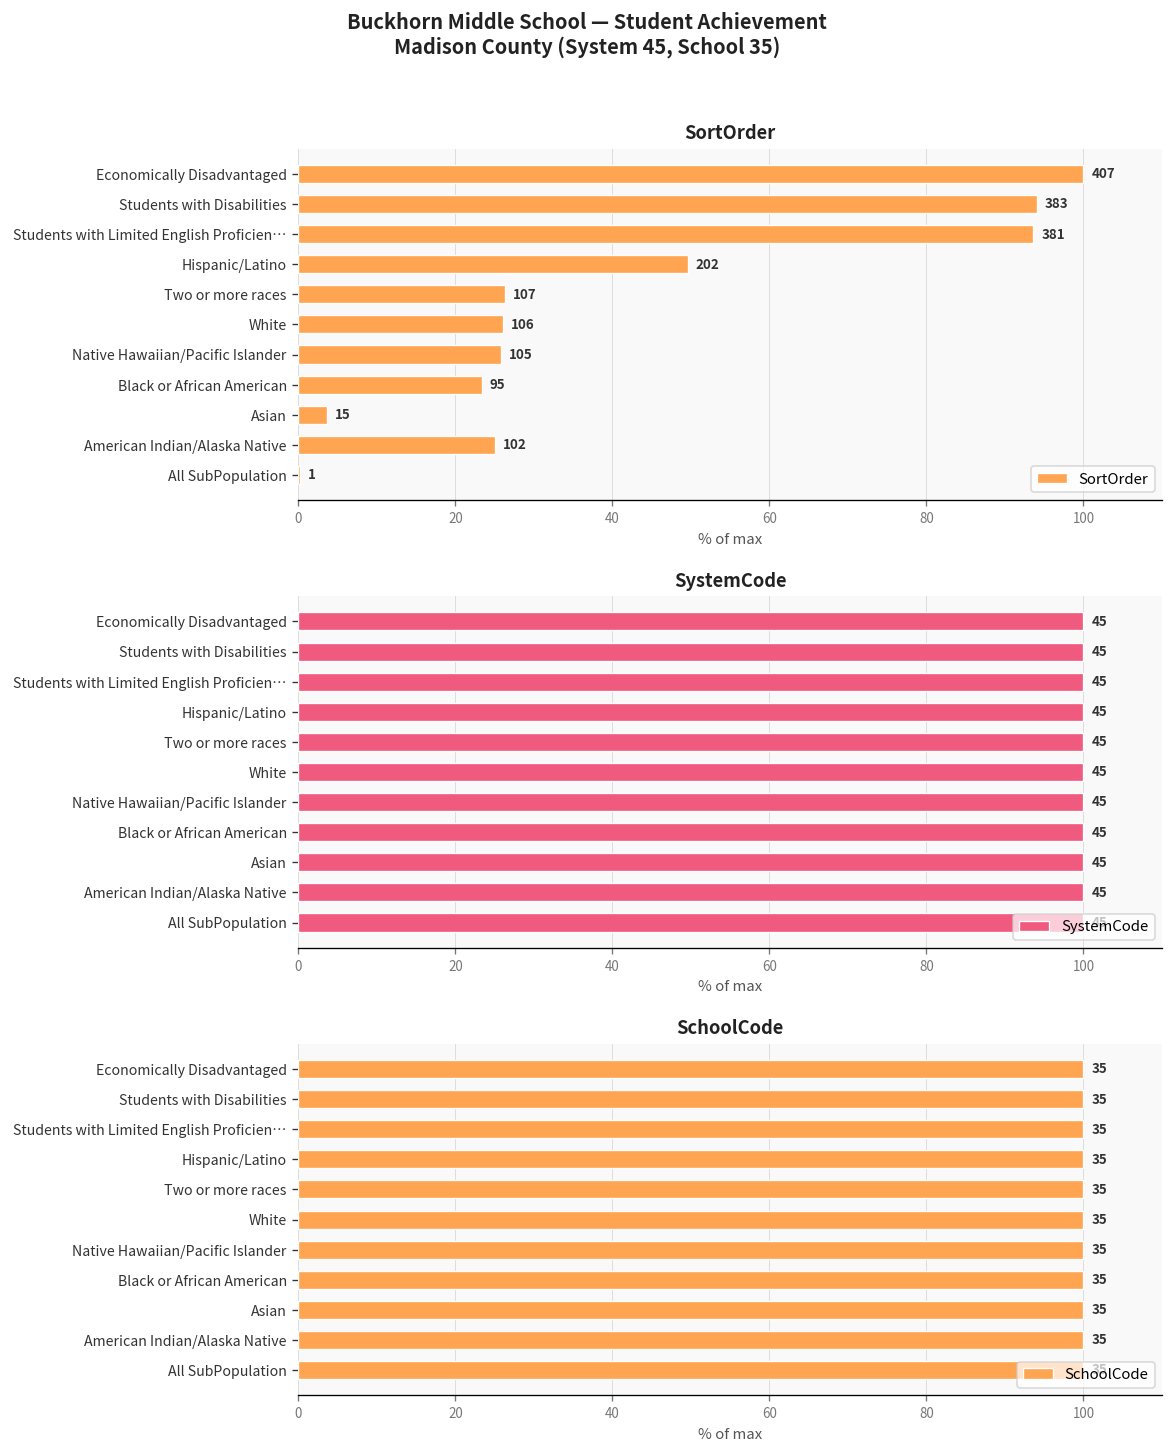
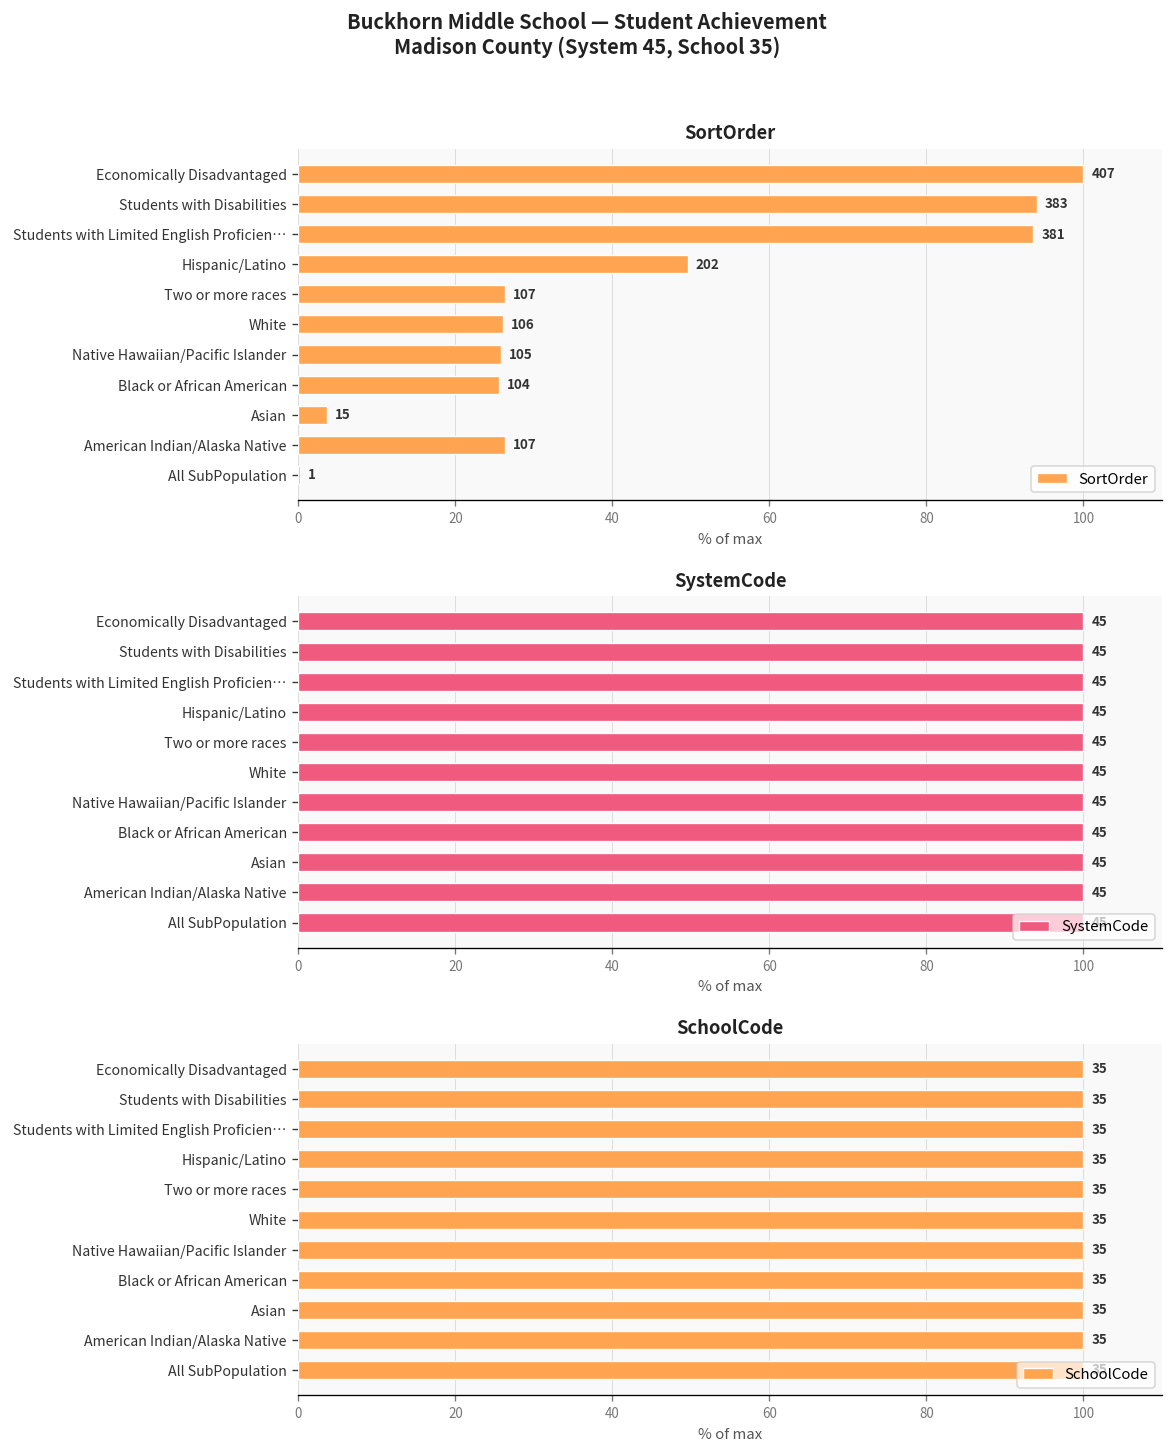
  {
    "SortOrder": {
-     "Black or African American": 95,
-     "American Indian/Alaska Native": 102
+     "Black or African American": 104,
+     "American Indian/Alaska Native": 107
    }
  }
